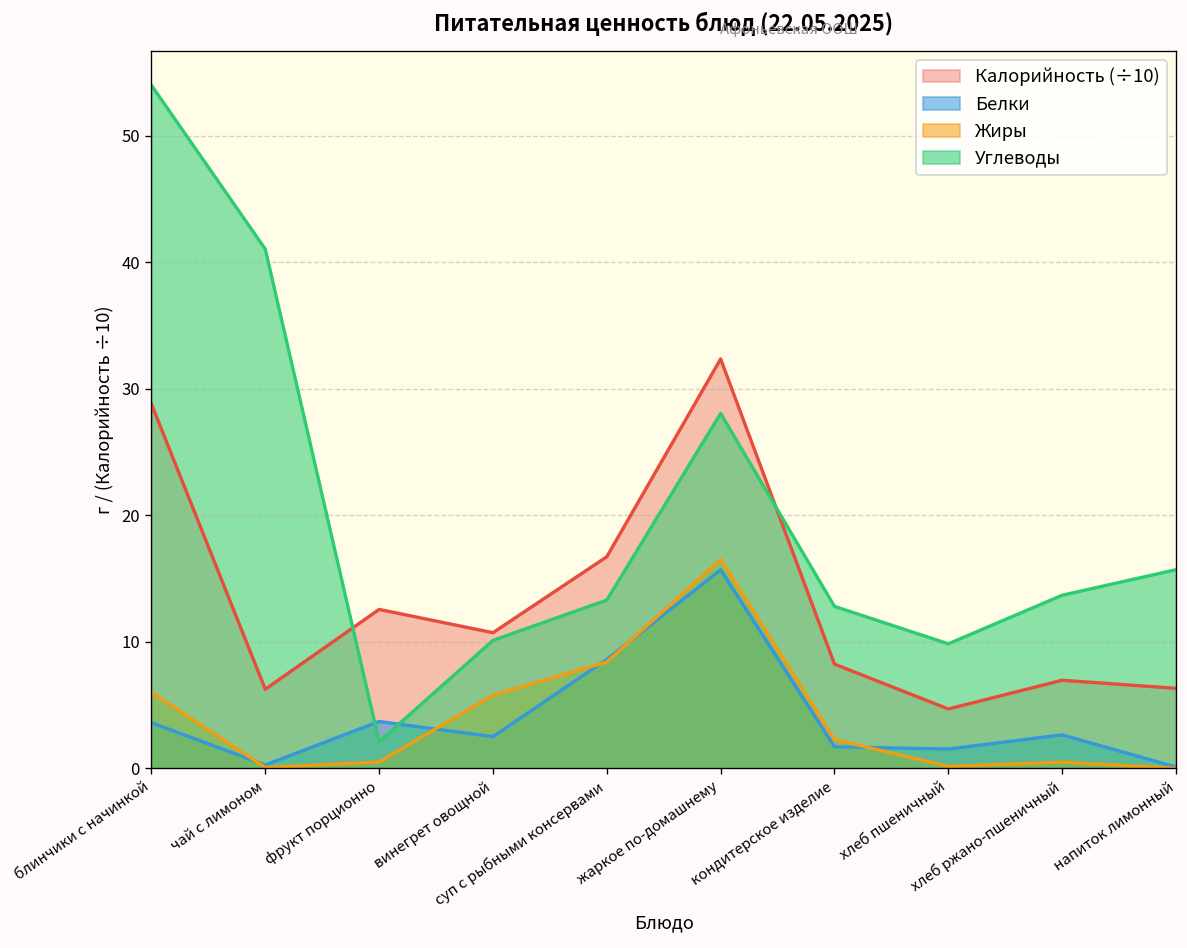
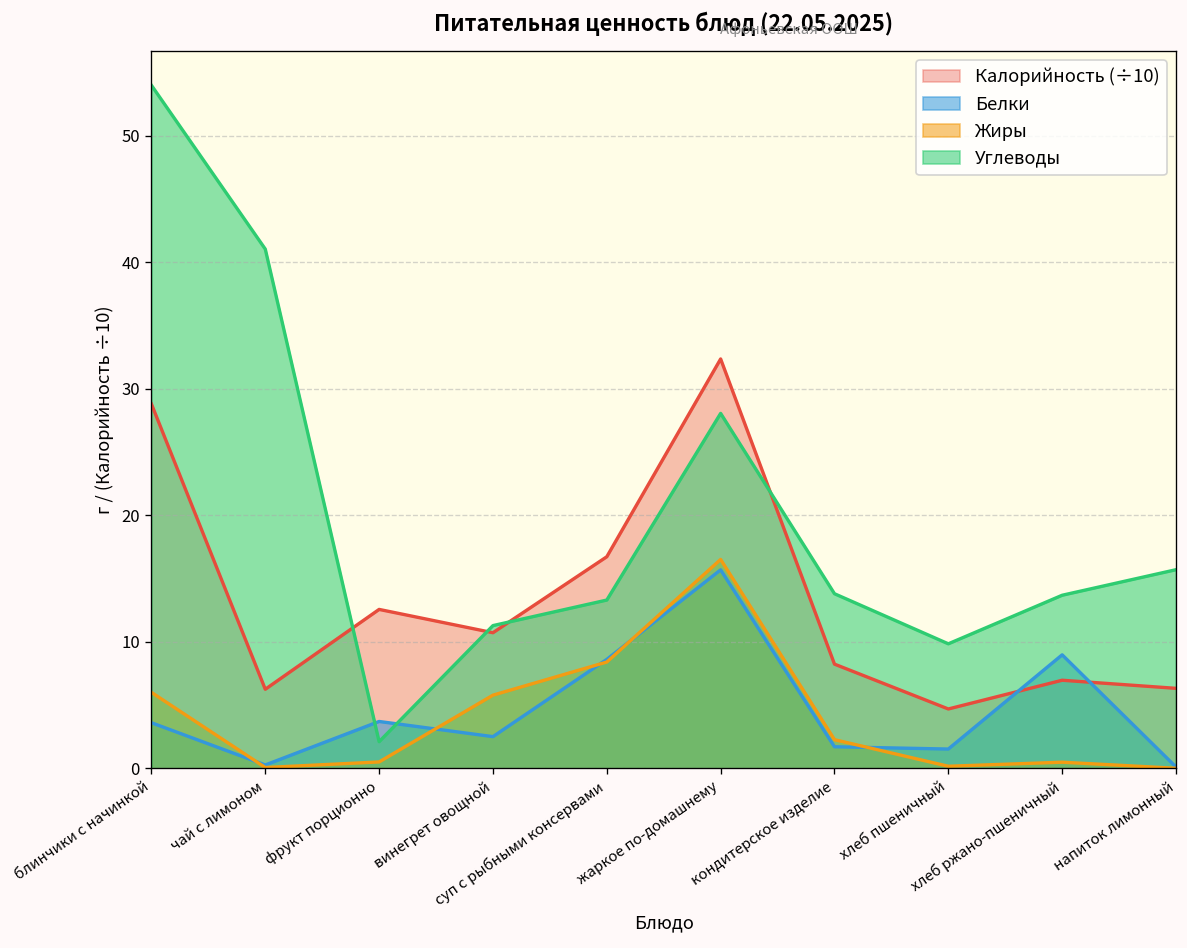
  {
    "Белки": {
      "блинчики с начинкой": 3.6,
      "фрукт порционно": 3.7,
      "винегрет овощной": 2.5,
      "жаркое по-домашнему": 15.7,
      "кондитерское изделие": 1.7,
      "хлеб пшеничный": 1.5,
-     "хлеб ржано-пшеничный": 2.6
+     "хлеб ржано-пшеничный": 9.0
    },
    "Жиры": {
      "блинчики с начинкой": 6.0,
      "фрукт порционно": 0.5,
      "винегрет овощной": 5.8,
      "жаркое по-домашнему": 16.5,
      "кондитерское изделие": 2.3,
      "хлеб пшеничный": 0.2,
      "хлеб ржано-пшеничный": 0.5
    },
    "Углеводы": {
      "блинчики с начинкой": 54.0,
      "чай с лимоном": 41.1,
      "фрукт порционно": 2.1,
-     "винегрет овощной": 10.1,
+     "винегрет овощной": 11.3,
      "суп с рыбными консервами": 13.3,
      "жаркое по-домашнему": 28.1,
-     "кондитерское изделие": 12.8,
+     "кондитерское изделие": 13.8,
      "хлеб пшеничный": 9.8,
      "хлеб ржано-пшеничный": 13.7,
      "напиток лимонный": 15.7
    }
  }
